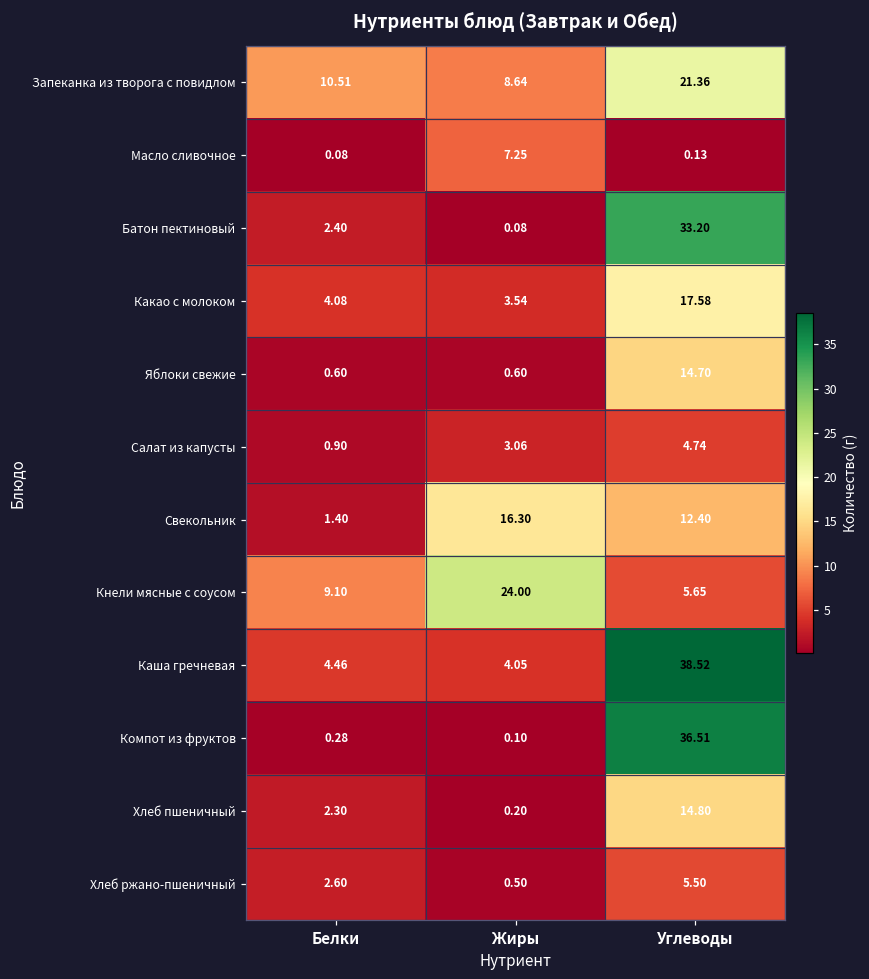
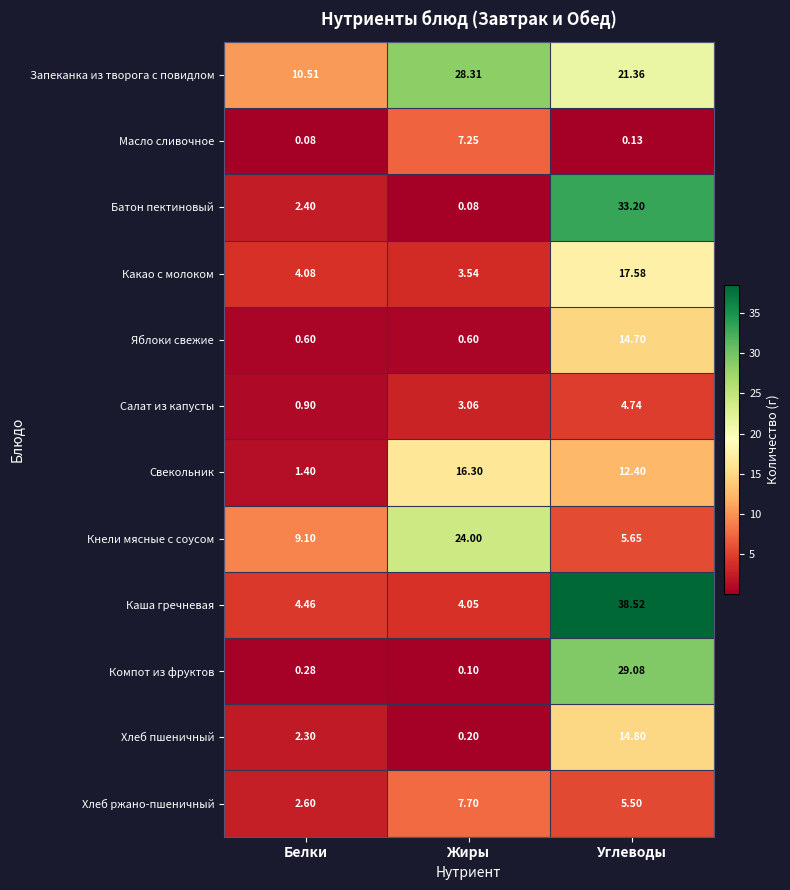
  {
    "Запеканка из творога с повидлом": {
      "Белки": 10.51,
-     "Жиры": 8.64,
+     "Жиры": 28.31,
      "Углеводы": 21.36
    },
    "Масло сливочное": {
      "Белки": 0.08,
      "Жиры": 7.25,
      "Углеводы": 0.13
    },
    "Батон пектиновый": {
      "Белки": 2.40,
      "Жиры": 0.08,
      "Углеводы": 33.20
    },
    "Какао с молоком": {
      "Белки": 4.08,
      "Жиры": 3.54,
      "Углеводы": 17.58
    },
    "Яблоки свежие": {
      "Белки": 0.60,
      "Жиры": 0.60,
      "Углеводы": 14.70
    },
    "Салат из капусты": {
      "Белки": 0.90,
      "Жиры": 3.06,
      "Углеводы": 4.74
    },
    "Свекольник": {
      "Белки": 1.40,
      "Жиры": 16.30,
      "Углеводы": 12.40
    },
    "Кнели мясные с соусом": {
      "Белки": 9.10,
      "Жиры": 24.00,
      "Углеводы": 5.65
    },
    "Каша гречневая": {
      "Белки": 4.46,
      "Жиры": 4.05,
      "Углеводы": 38.52
    },
    "Компот из фруктов": {
      "Белки": 0.28,
      "Жиры": 0.10,
-     "Углеводы": 36.51
+     "Углеводы": 29.08
    },
    "Хлеб пшеничный": {
      "Белки": 2.30,
      "Жиры": 0.20,
      "Углеводы": 14.80
    },
    "Хлеб ржано-пшеничный": {
      "Белки": 2.60,
-     "Жиры": 0.50,
+     "Жиры": 7.70,
      "Углеводы": 5.50
    }
  }
